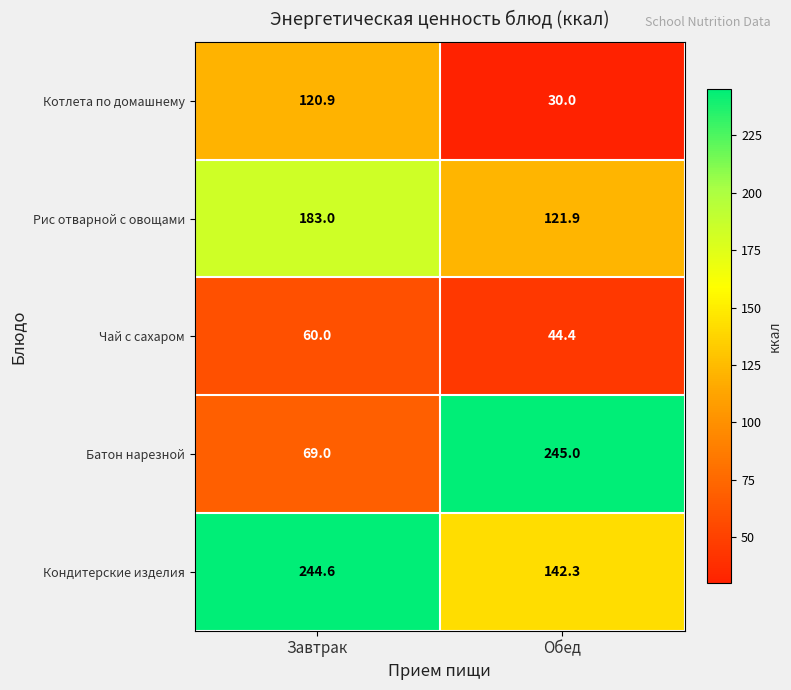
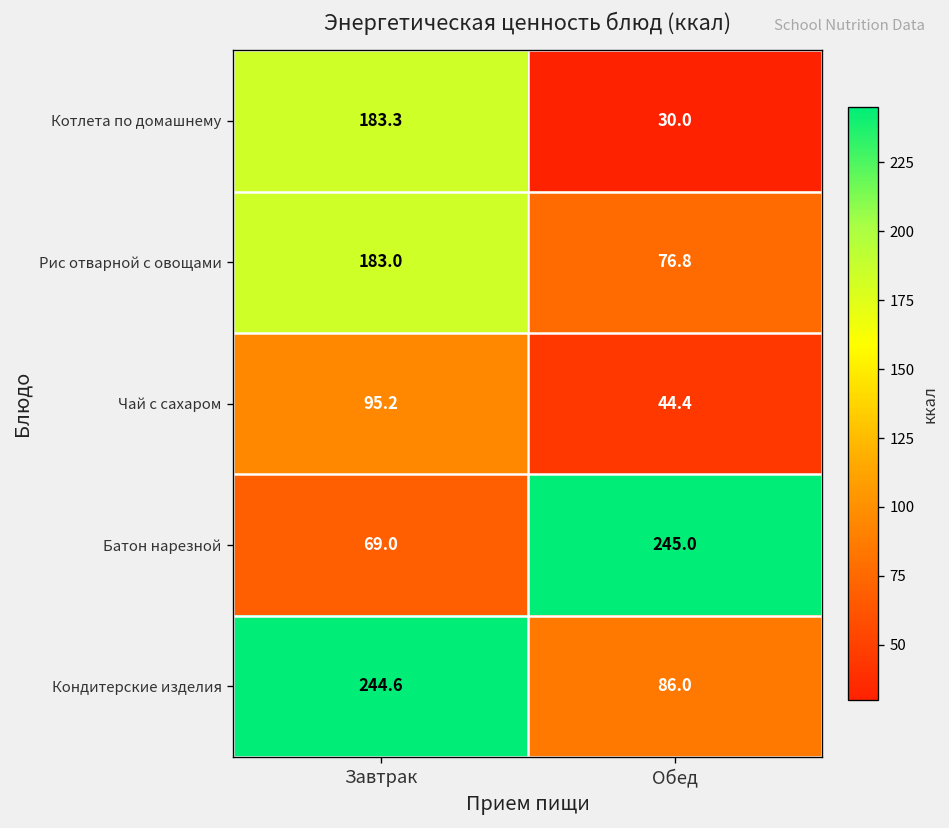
  {
    "Котлета по домашнему": {
-     "Завтрак": 120.9,
+     "Завтрак": 183.3,
      "Обед": 30.0
    },
    "Рис отварной с овощами": {
      "Завтрак": 183.0,
-     "Обед": 121.9
+     "Обед": 76.8
    },
    "Чай с сахаром": {
-     "Завтрак": 60.0,
+     "Завтрак": 95.2,
      "Обед": 44.4
    },
    "Батон нарезной": {
      "Завтрак": 69.0,
      "Обед": 245.0
    },
    "Кондитерские изделия": {
      "Завтрак": 244.6,
-     "Обед": 142.3
+     "Обед": 86.0
    }
  }
